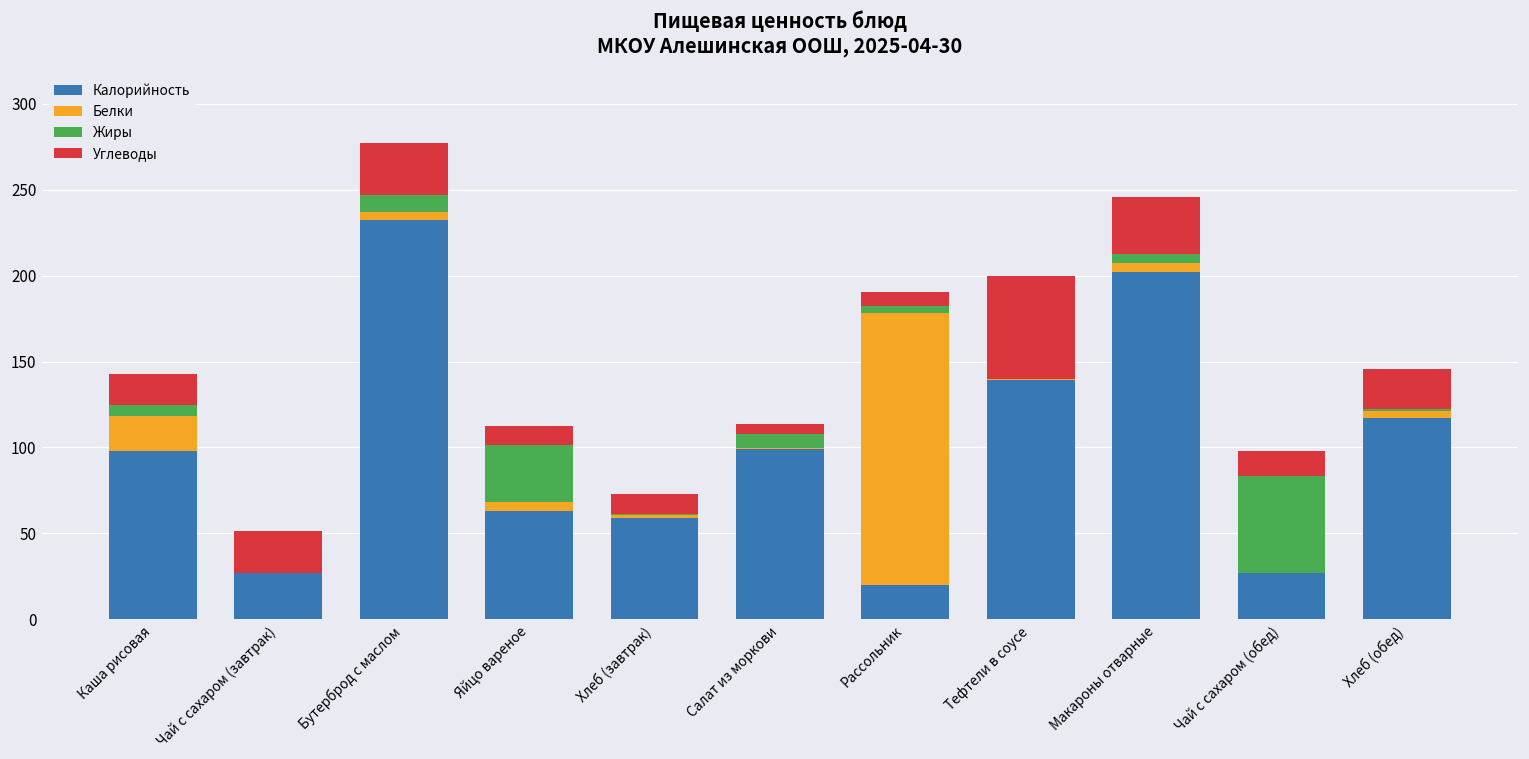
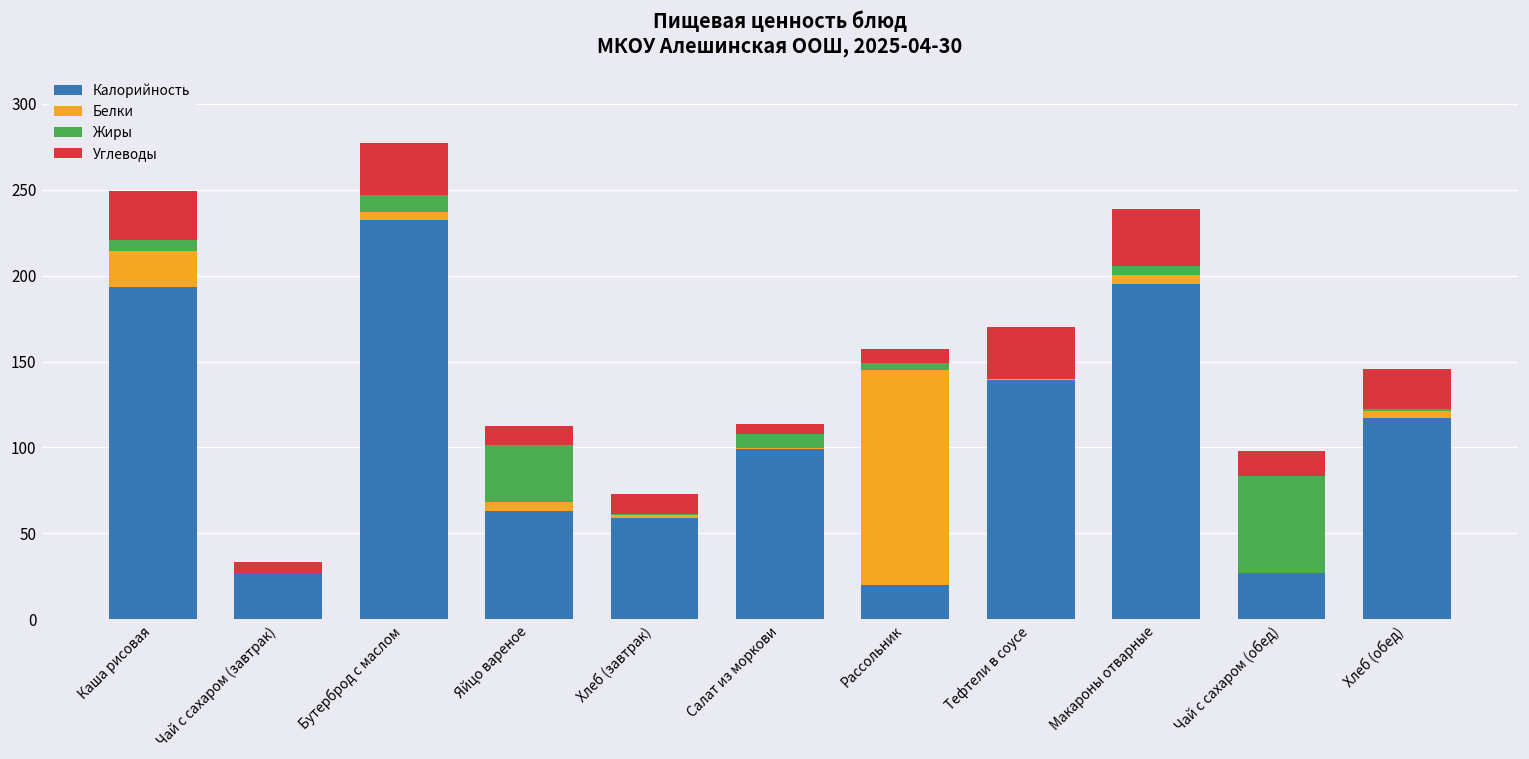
  {
    "Калорийность": {
-     "Каша рисовая": 98,
+     "Каша рисовая": 194,
      "Чай с сахаром (завтрак)": 27,
      "Бутерброд с маслом": 232,
      "Яйцо вареное": 63,
      "Хлеб (завтрак)": 59,
      "Салат из моркови": 99,
      "Рассольник": 20,
      "Тефтели в соусе": 139,
-     "Макароны отварные": 202,
+     "Макароны отварные": 195,
      "Чай с сахаром (обед)": 27,
      "Хлеб (обед)": 117
    },
    "Белки": {
      "Каша рисовая": 21,
      "Бутерброд с маслом": 5,
      "Яйцо вареное": 5,
      "Хлеб (завтрак)": 2,
-     "Рассольник": 158,
+     "Рассольник": 125,
      "Макароны отварные": 5,
      "Хлеб (обед)": 4
    },
    "Жиры": {
      "Каша рисовая": 7,
      "Чай с сахаром (завтрак)": 0,
      "Бутерброд с маслом": 10,
      "Яйцо вареное": 34,
      "Салат из моркови": 8,
      "Рассольник": 4,
      "Макароны отварные": 6,
      "Чай с сахаром (обед)": 57
    },
    "Углеводы": {
-     "Каша рисовая": 18,
-     "Чай с сахаром (завтрак)": 24,
+     "Каша рисовая": 28,
+     "Чай с сахаром (завтрак)": 7,
      "Бутерброд с маслом": 31,
      "Яйцо вареное": 11,
      "Хлеб (завтрак)": 12,
      "Салат из моркови": 6,
      "Рассольник": 8,
-     "Тефтели в соусе": 60,
+     "Тефтели в соусе": 30,
      "Макароны отварные": 33,
      "Чай с сахаром (обед)": 14,
      "Хлеб (обед)": 24
    }
  }
